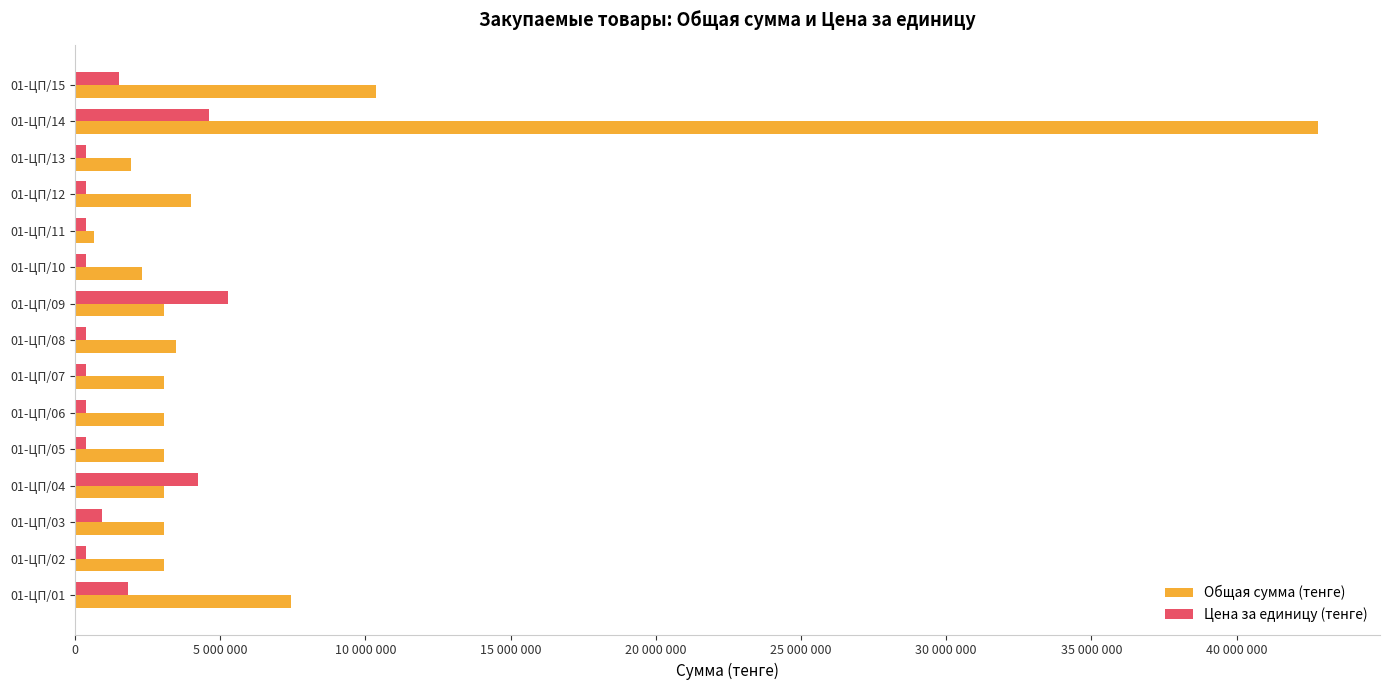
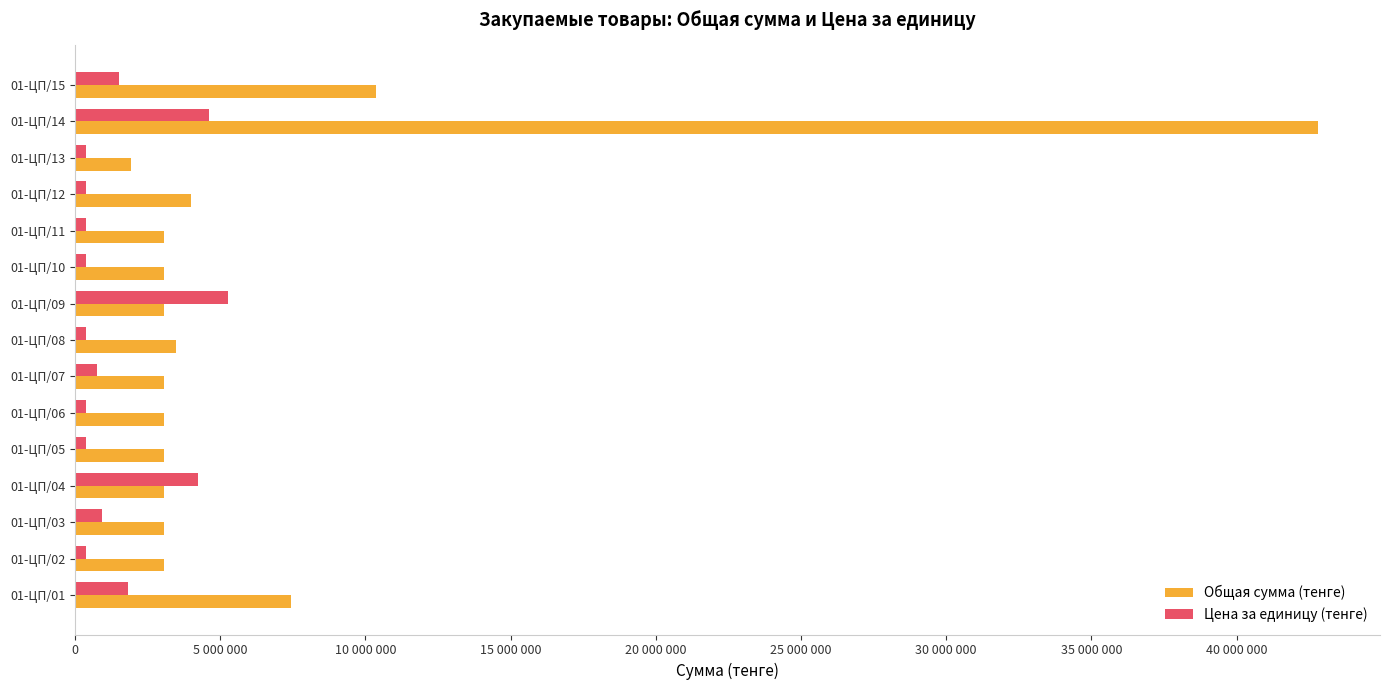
  {
    "Общая сумма (тенге)": {
      "01-ЦП/15": 10400000,
      "01-ЦП/14": 42800000,
      "01-ЦП/13": 1900000,
      "01-ЦП/12": 4000000,
-     "01-ЦП/11": 700000,
-     "01-ЦП/10": 2300000,
+     "01-ЦП/11": 3100000,
+     "01-ЦП/10": 3100000,
      "01-ЦП/09": 3100000,
      "01-ЦП/08": 3500000,
      "01-ЦП/07": 3100000,
      "01-ЦП/06": 3100000,
      "01-ЦП/05": 3100000,
      "01-ЦП/04": 3100000,
      "01-ЦП/03": 3100000,
      "01-ЦП/02": 3100000,
      "01-ЦП/01": 7400000
    },
    "Цена за единицу (тенге)": {
      "01-ЦП/15": 1500000,
      "01-ЦП/14": 4600000,
      "01-ЦП/13": 400000,
      "01-ЦП/12": 400000,
      "01-ЦП/11": 400000,
      "01-ЦП/10": 400000,
      "01-ЦП/09": 5300000,
      "01-ЦП/08": 400000,
-     "01-ЦП/07": 400000,
+     "01-ЦП/07": 800000,
      "01-ЦП/06": 400000,
      "01-ЦП/05": 400000,
      "01-ЦП/04": 4200000,
      "01-ЦП/03": 900000,
      "01-ЦП/02": 400000,
      "01-ЦП/01": 1800000
    }
  }
